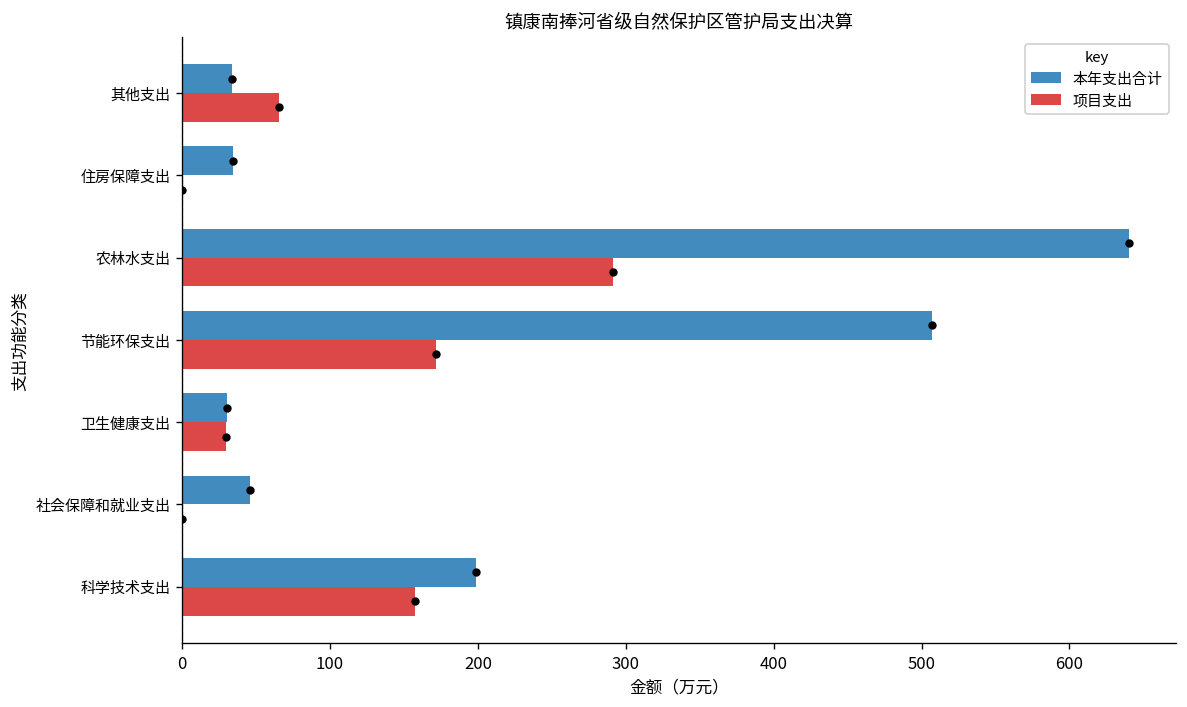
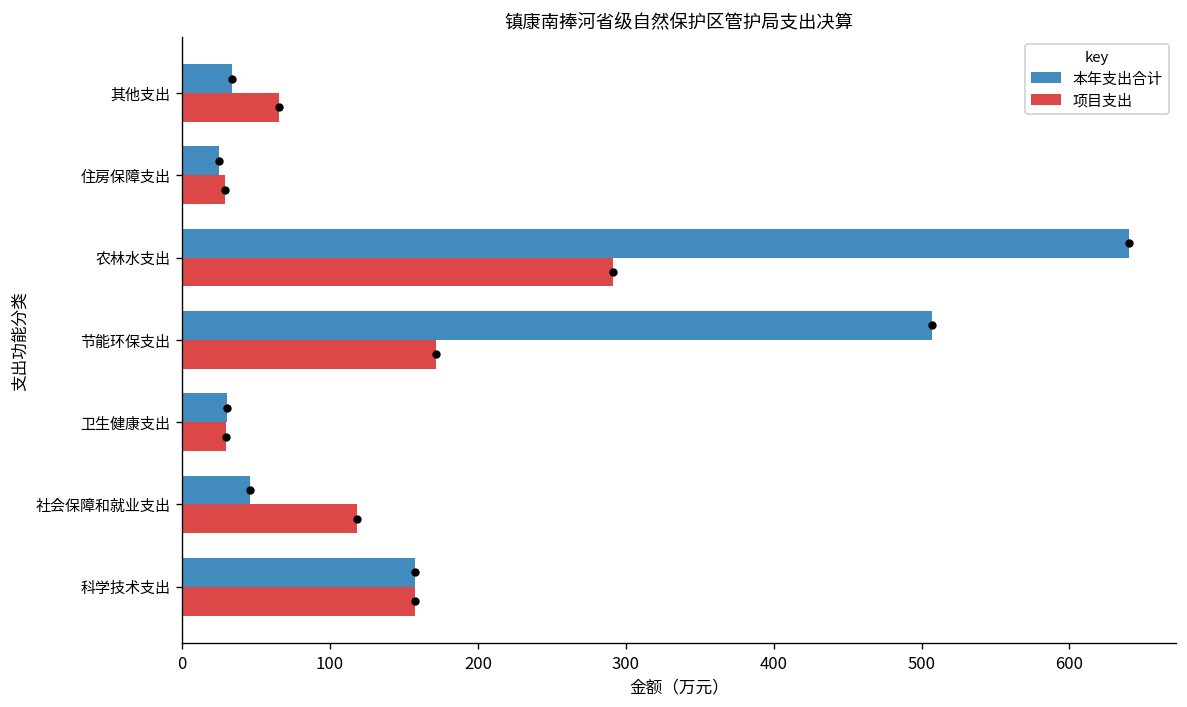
  {
    "本年支出合计": {
      "其他支出": 33,
-     "住房保障支出": 35,
+     "住房保障支出": 25,
      "农林水支出": 640,
      "节能环保支出": 507,
      "卫生健康支出": 30,
      "社会保障和就业支出": 46,
-     "科学技术支出": 199
+     "科学技术支出": 158
    },
    "项目支出": {
      "其他支出": 66,
-     "住房保障支出": 0,
+     "住房保障支出": 29,
      "农林水支出": 291,
      "节能环保支出": 172,
      "卫生健康支出": 30,
-     "社会保障和就业支出": 0,
+     "社会保障和就业支出": 118,
      "科学技术支出": 158
    }
  }
